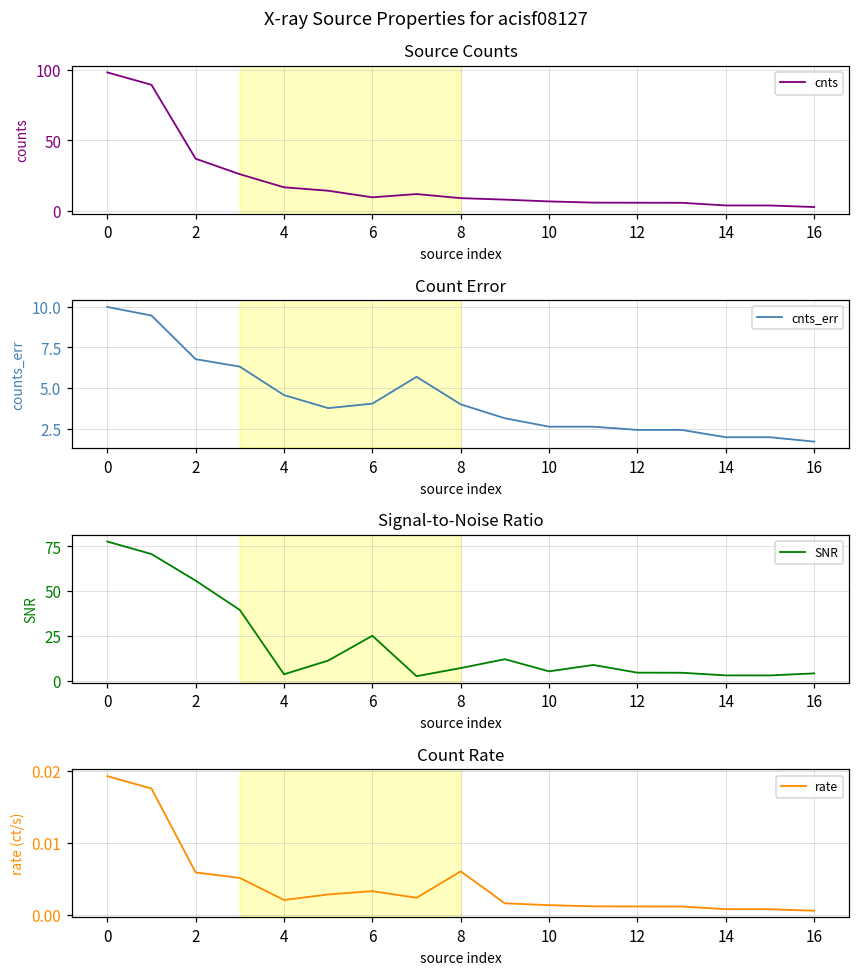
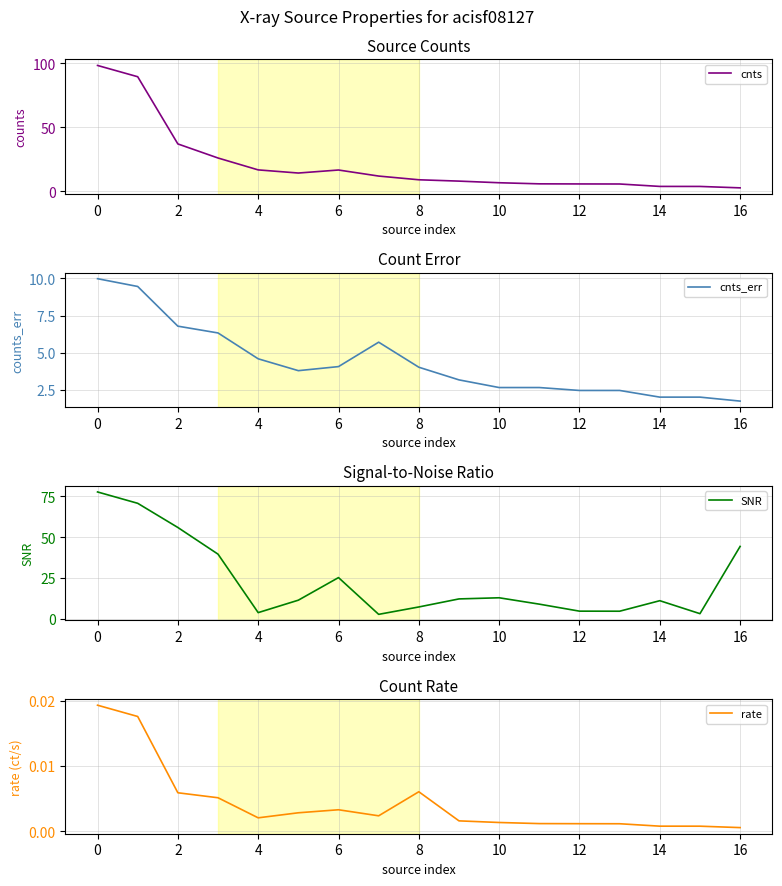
  {
    "Source Counts": {
      "0": 98,
      "2": 37,
      "4": 17,
-     "6": 10,
+     "6": 17,
      "8": 9,
      "10": 7,
      "12": 6,
      "14": 4,
      "16": 3
    },
    "Count Error": {
      "0": 10.0,
      "2": 6.8,
      "4": 4.6,
      "6": 4.1,
      "8": 4.0,
      "10": 2.6,
      "12": 2.4,
      "14": 2.0,
      "16": 1.7
    },
    "Signal-to-Noise Ratio": {
      "0": 78,
      "2": 56,
      "4": 4,
      "6": 25,
      "8": 7,
-     "10": 5,
+     "10": 13,
      "12": 5,
-     "14": 3,
-     "16": 4
+     "14": 11,
+     "16": 44
    },
    "Count Rate": {
      "0": 0.019,
      "2": 0.006,
      "4": 0.002,
      "6": 0.003,
      "8": 0.006,
      "10": 0.001,
      "12": 0.001,
      "14": 0.001,
      "16": 0.001
    }
  }
